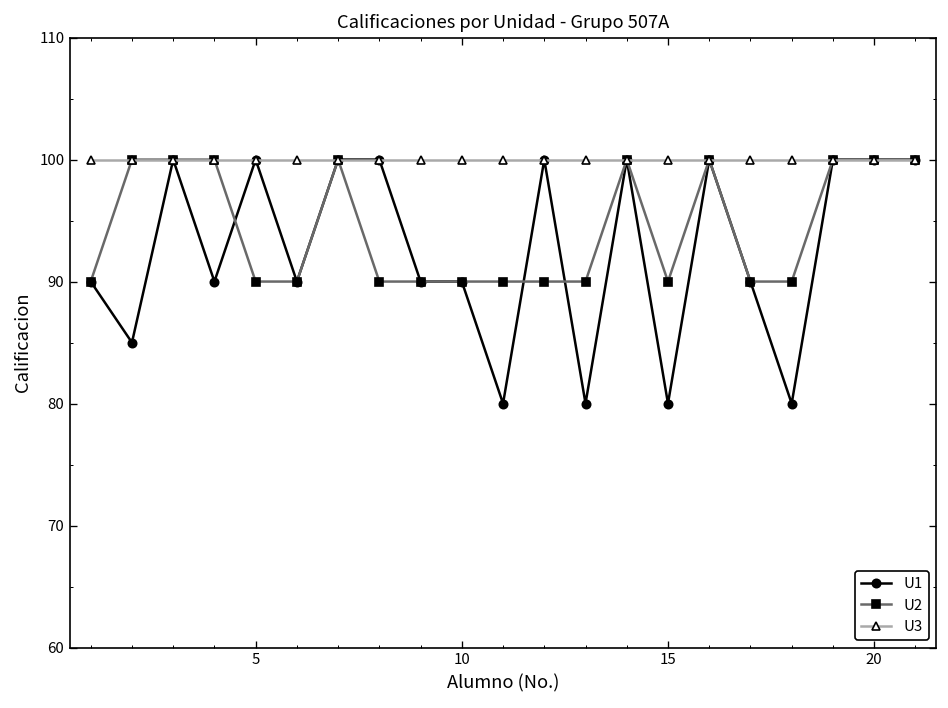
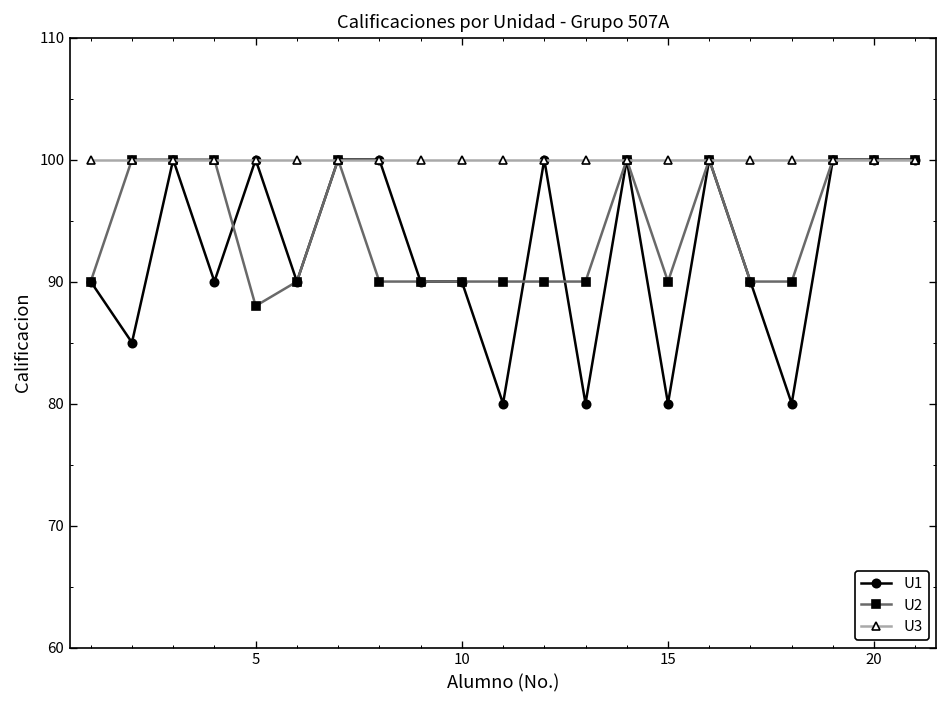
  {
    "U1": {
      "15": 80
    },
    "U2": {
-     "5": 90,
+     "5": 88,
      "15": 90
    },
    "U3": {
      "10": 100,
      "15": 100
    }
  }
